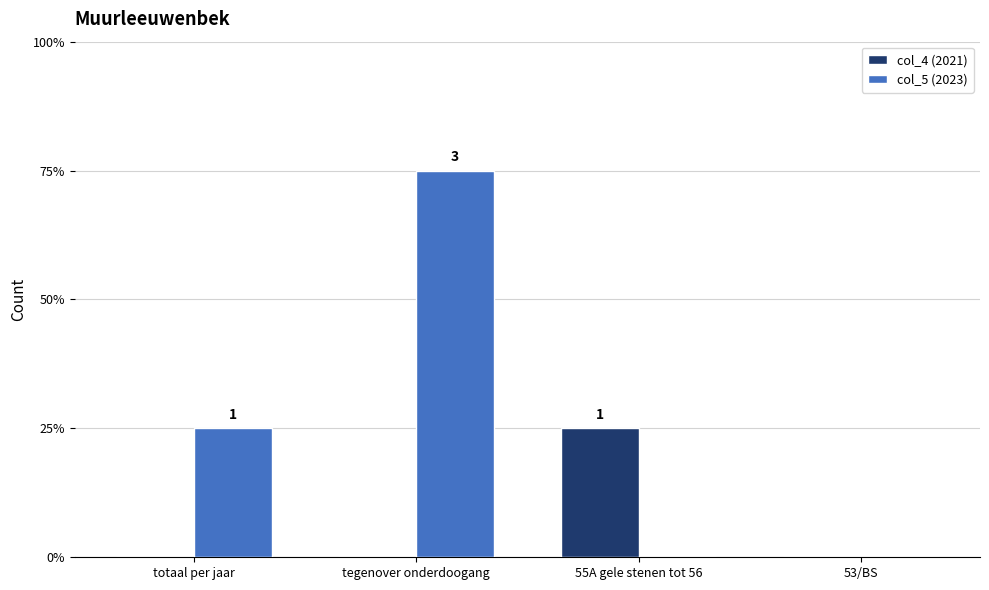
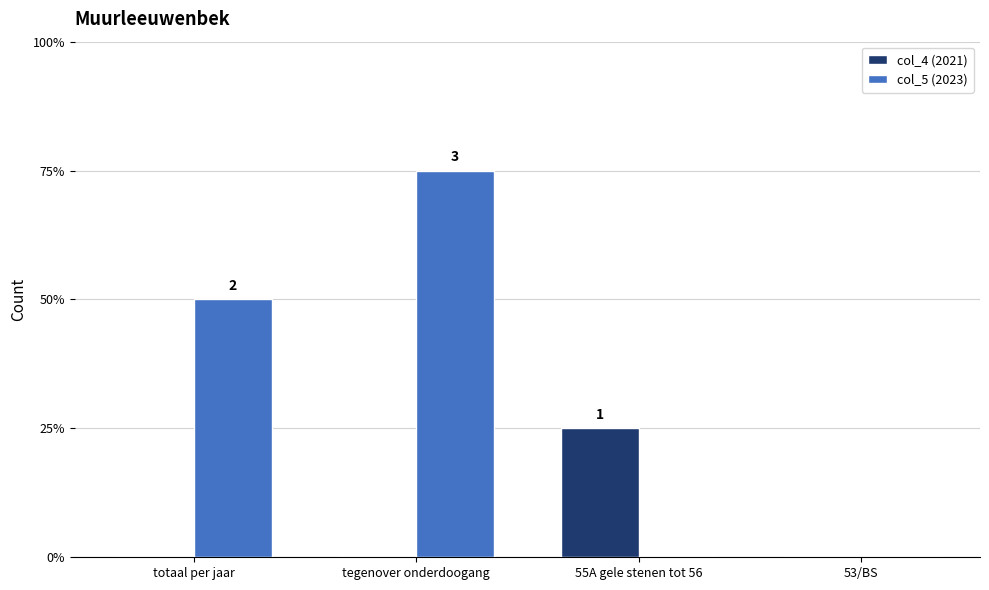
  {
    "col_4 (2021)": {
      "55A gele stenen tot 56": 1
    },
    "col_5 (2023)": {
-     "totaal per jaar": 1,
+     "totaal per jaar": 2,
      "tegenover onderdoogang": 3
    }
  }
